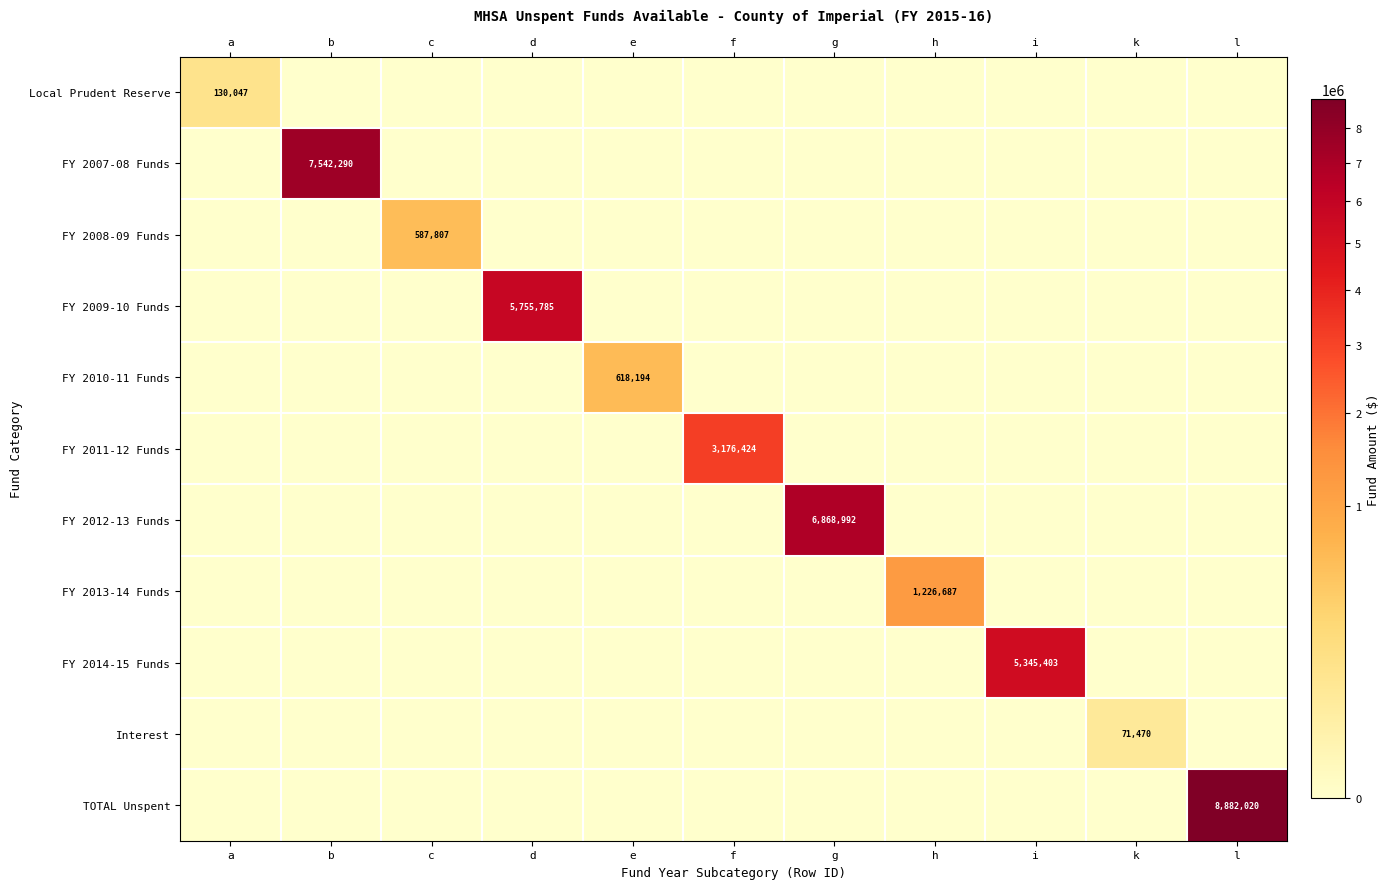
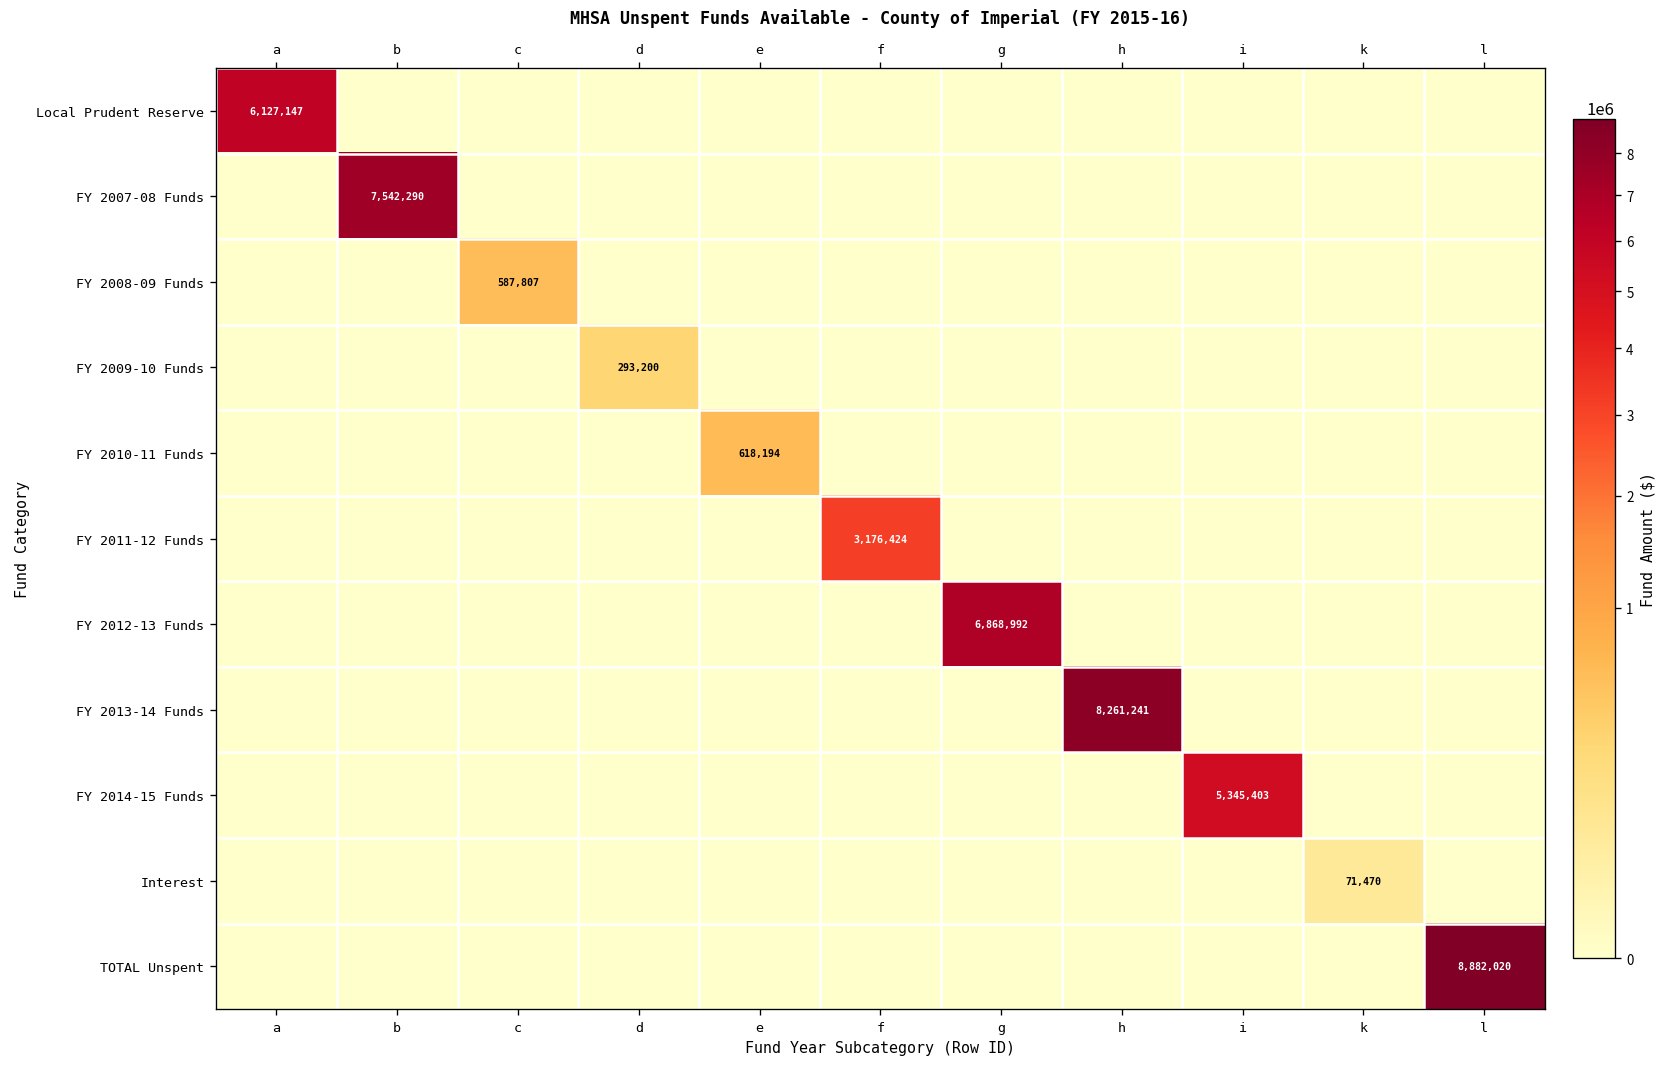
  {
    "Local Prudent Reserve": {
-     "a": "130,047"
+     "a": "6,127,147"
    },
    "FY 2007-08 Funds": {
      "b": "7,542,290"
    },
    "FY 2008-09 Funds": {
      "c": "587,807"
    },
    "FY 2009-10 Funds": {
-     "d": "5,755,785"
+     "d": "293,200"
    },
    "FY 2010-11 Funds": {
      "e": "618,194"
    },
    "FY 2011-12 Funds": {
      "f": "3,176,424"
    },
    "FY 2012-13 Funds": {
      "g": "6,868,992"
    },
    "FY 2013-14 Funds": {
-     "h": "1,226,687"
+     "h": "8,261,241"
    },
    "FY 2014-15 Funds": {
      "i": "5,345,403"
    },
    "Interest": {
      "k": "71,470"
    },
    "TOTAL Unspent": {
      "l": "8,882,020"
    }
  }
